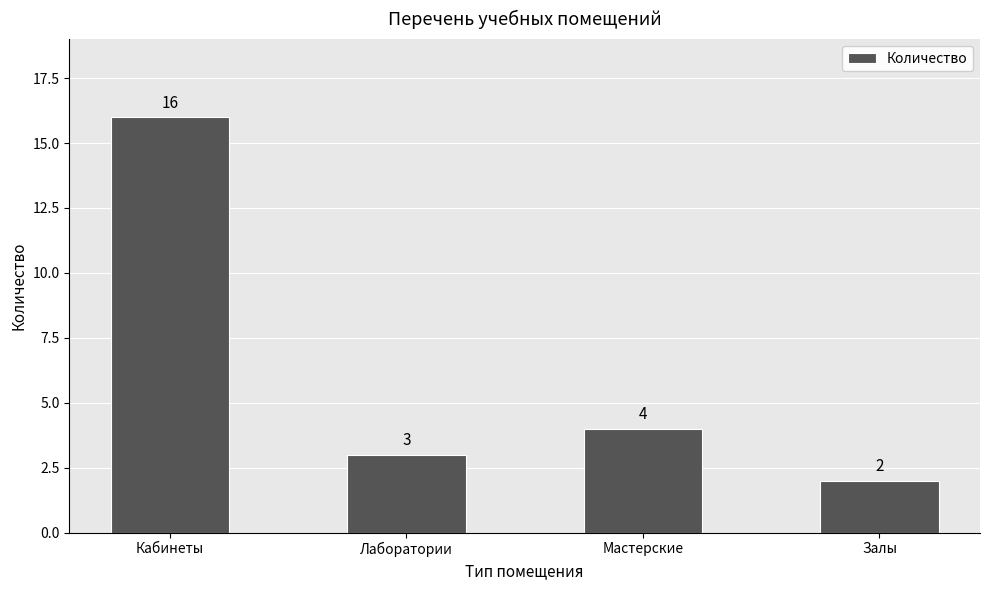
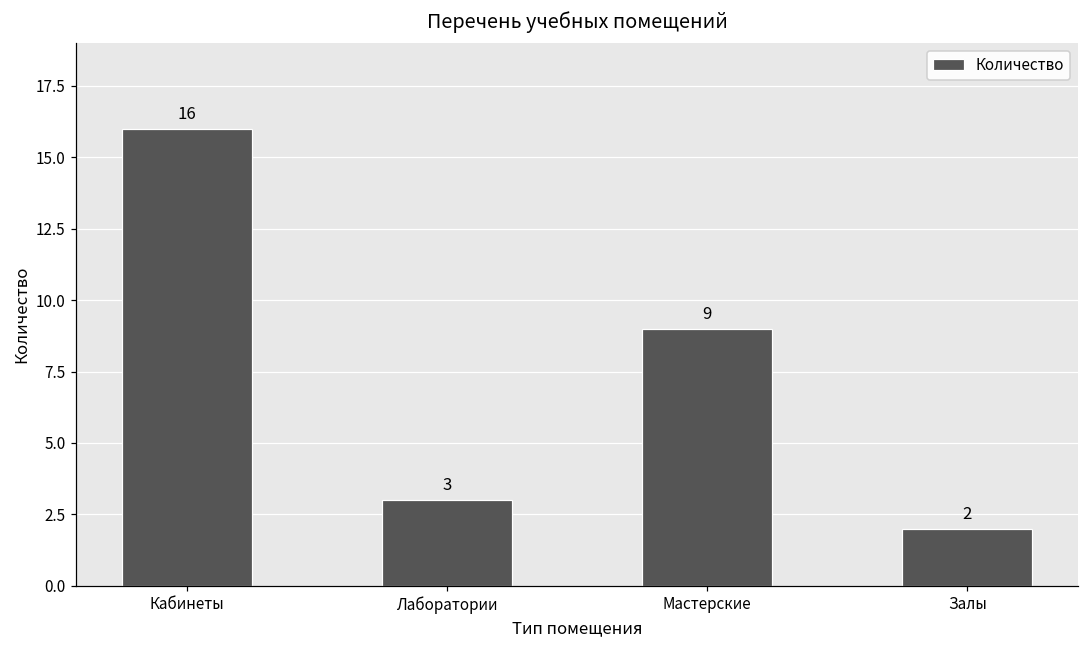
  {
    "Кабинеты": 16,
    "Лаборатории": 3,
-   "Мастерские": 4,
+   "Мастерские": 9,
    "Залы": 2
  }
